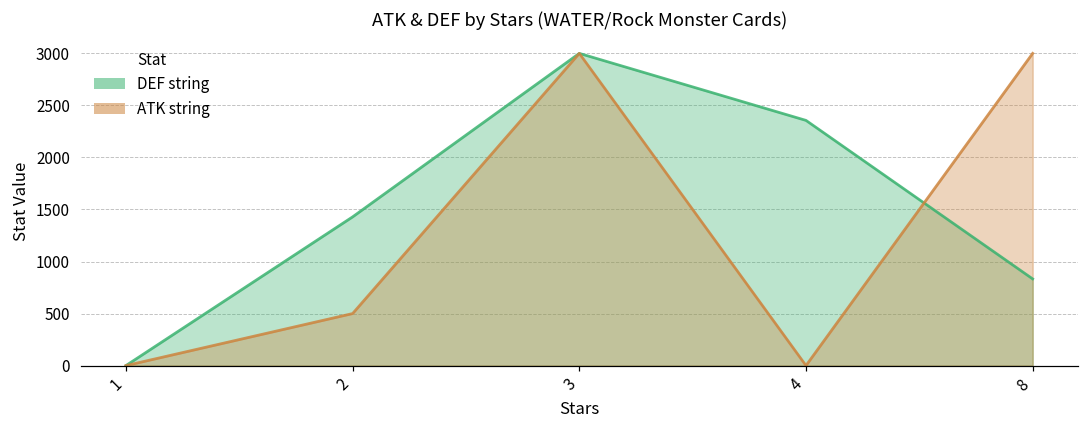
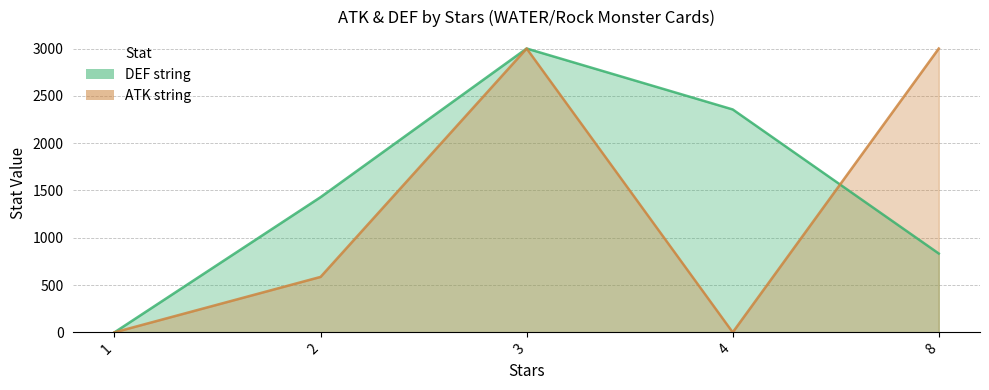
  {
    "DEF string": {
      "2": 1400,
      "4": 2400,
      "8": 800
    },
    "ATK string": {
-     "2": 500,
+     "2": 600,
      "4": 0,
      "8": 3000
    }
  }
